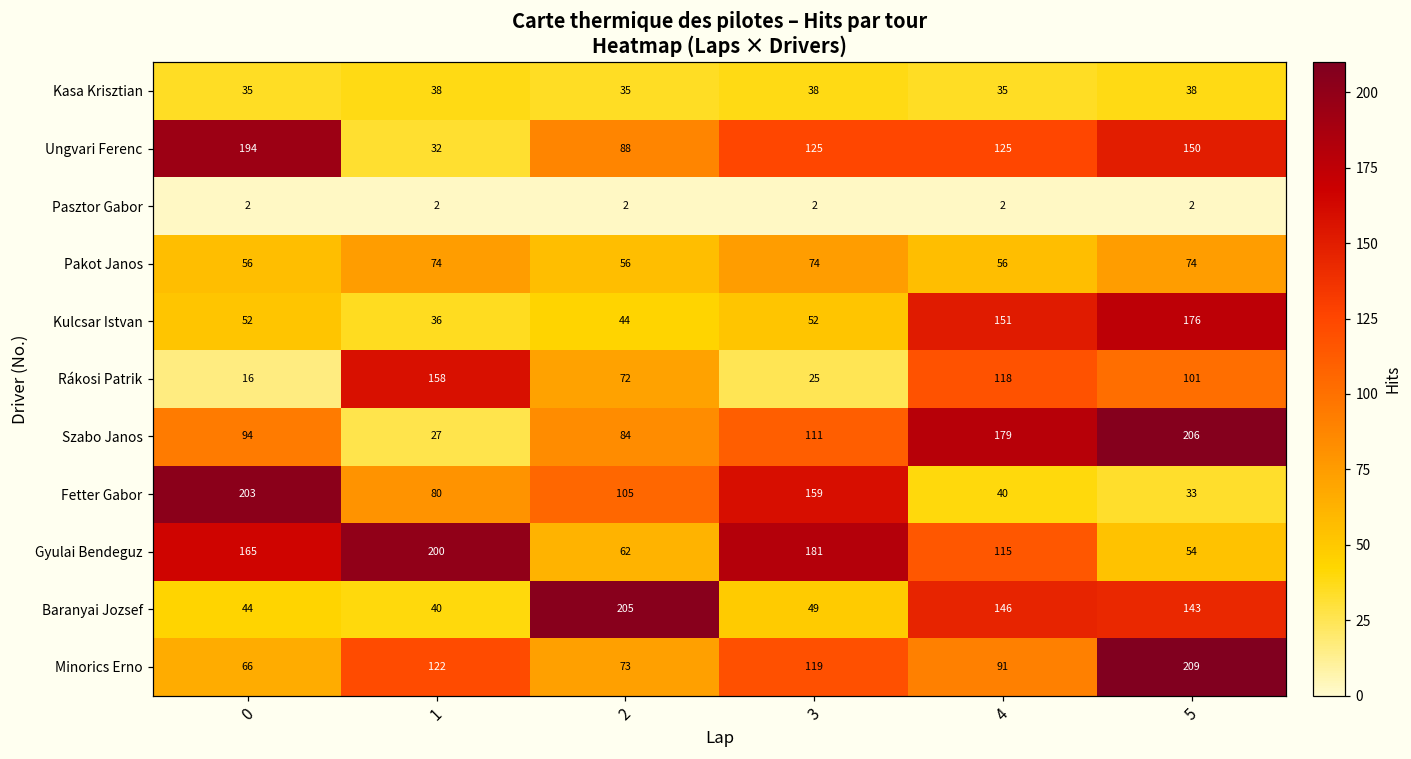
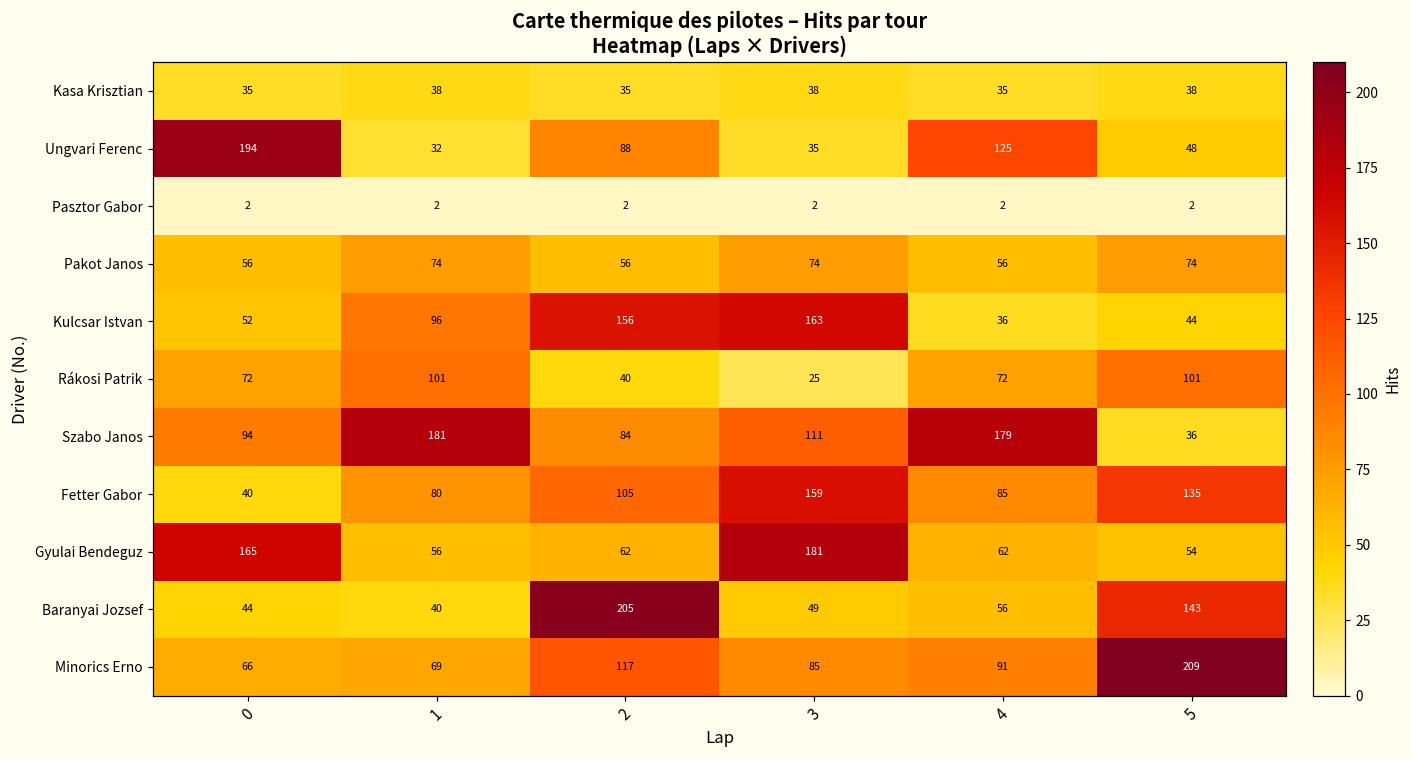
  {
    "Kasa Krisztian": {
      "0": 35,
      "1": 38,
      "2": 35,
      "3": 38,
      "4": 35,
      "5": 38
    },
    "Ungvari Ferenc": {
      "0": 194,
      "1": 32,
      "2": 88,
-     "3": 125,
+     "3": 35,
      "4": 125,
-     "5": 150
+     "5": 48
    },
    "Pasztor Gabor": {
      "0": 2,
      "1": 2,
      "2": 2,
      "3": 2,
      "4": 2,
      "5": 2
    },
    "Pakot Janos": {
      "0": 56,
      "1": 74,
      "2": 56,
      "3": 74,
      "4": 56,
      "5": 74
    },
    "Kulcsar Istvan": {
      "0": 52,
-     "1": 36,
-     "2": 44,
-     "3": 52,
-     "4": 151,
-     "5": 176
+     "1": 96,
+     "2": 156,
+     "3": 163,
+     "4": 36,
+     "5": 44
    },
    "Rákosi Patrik": {
-     "0": 16,
-     "1": 158,
-     "2": 72,
+     "0": 72,
+     "1": 101,
+     "2": 40,
      "3": 25,
-     "4": 118,
+     "4": 72,
      "5": 101
    },
    "Szabo Janos": {
      "0": 94,
-     "1": 27,
+     "1": 181,
      "2": 84,
      "3": 111,
      "4": 179,
-     "5": 206
+     "5": 36
    },
    "Fetter Gabor": {
-     "0": 203,
+     "0": 40,
      "1": 80,
      "2": 105,
      "3": 159,
-     "4": 40,
-     "5": 33
+     "4": 85,
+     "5": 135
    },
    "Gyulai Bendeguz": {
      "0": 165,
-     "1": 200,
+     "1": 56,
      "2": 62,
      "3": 181,
-     "4": 115,
+     "4": 62,
      "5": 54
    },
    "Baranyai Jozsef": {
      "0": 44,
      "1": 40,
      "2": 205,
      "3": 49,
-     "4": 146,
+     "4": 56,
      "5": 143
    },
    "Minorics Erno": {
      "0": 66,
-     "1": 122,
-     "2": 73,
-     "3": 119,
+     "1": 69,
+     "2": 117,
+     "3": 85,
      "4": 91,
      "5": 209
    }
  }
